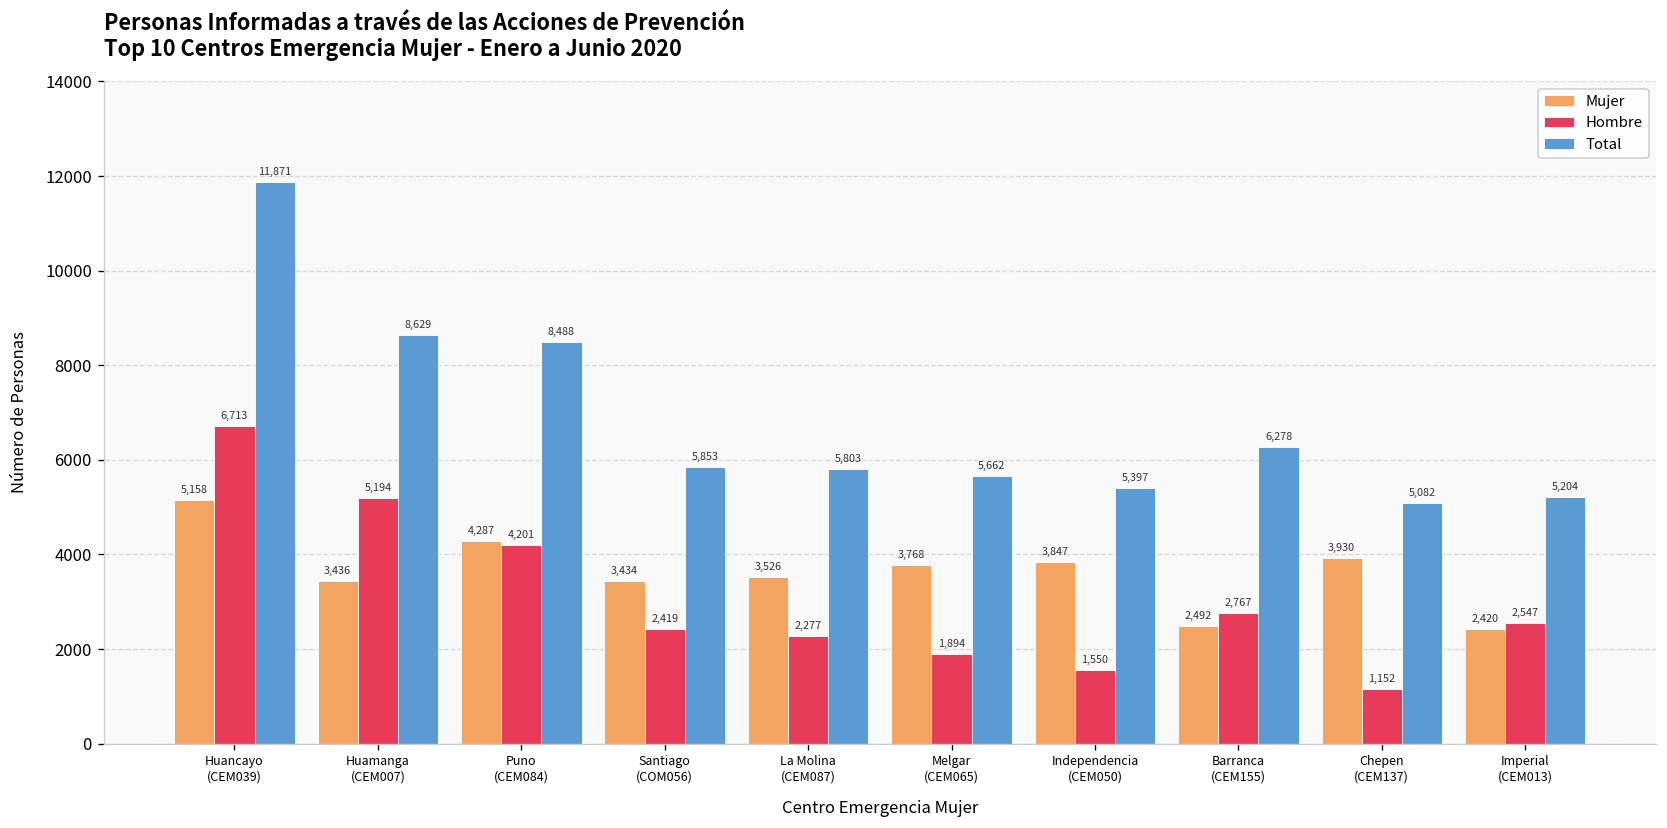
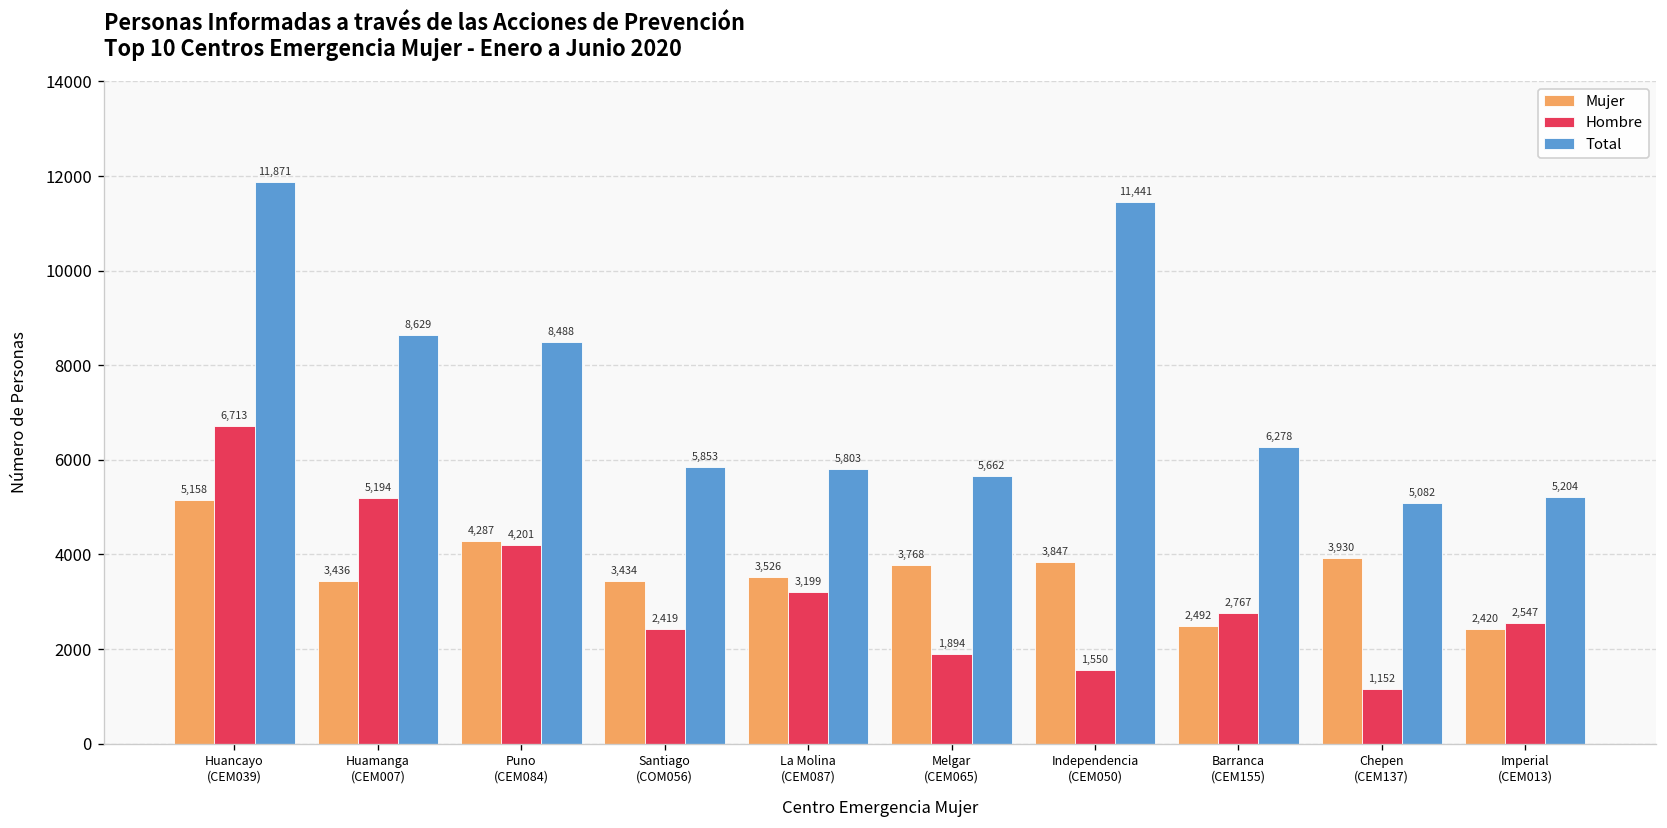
  {
    "Mujer": {
      "Huancayo (CEM039)": "5,158",
      "Huamanga (CEM007)": "3,436",
      "Puno (CEM084)": "4,287",
      "Santiago (COM056)": "3,434",
      "La Molina (CEM087)": "3,526",
      "Melgar (CEM065)": "3,768",
      "Independencia (CEM050)": "3,847",
      "Barranca (CEM155)": "2,492",
      "Chepen (CEM137)": "3,930",
      "Imperial (CEM013)": "2,420"
    },
    "Hombre": {
      "Huancayo (CEM039)": "6,713",
      "Huamanga (CEM007)": "5,194",
      "Puno (CEM084)": "4,201",
      "Santiago (COM056)": "2,419",
-     "La Molina (CEM087)": "2,277",
+     "La Molina (CEM087)": "3,199",
      "Melgar (CEM065)": "1,894",
      "Independencia (CEM050)": "1,550",
      "Barranca (CEM155)": "2,767",
      "Chepen (CEM137)": "1,152",
      "Imperial (CEM013)": "2,547"
    },
    "Total": {
      "Huancayo (CEM039)": "11,871",
      "Huamanga (CEM007)": "8,629",
      "Puno (CEM084)": "8,488",
      "Santiago (COM056)": "5,853",
      "La Molina (CEM087)": "5,803",
      "Melgar (CEM065)": "5,662",
-     "Independencia (CEM050)": "5,397",
+     "Independencia (CEM050)": "11,441",
      "Barranca (CEM155)": "6,278",
      "Chepen (CEM137)": "5,082",
      "Imperial (CEM013)": "5,204"
    }
  }
